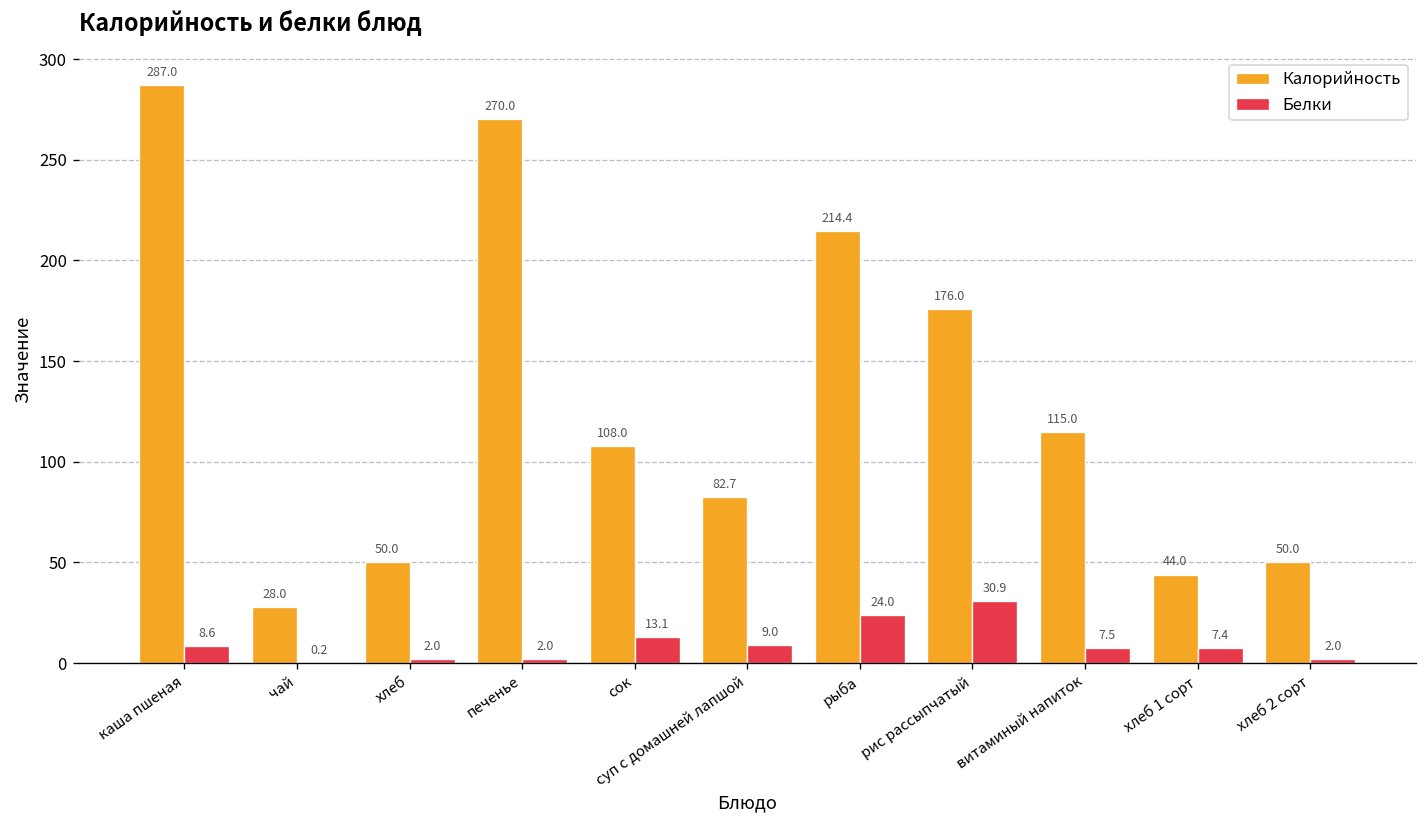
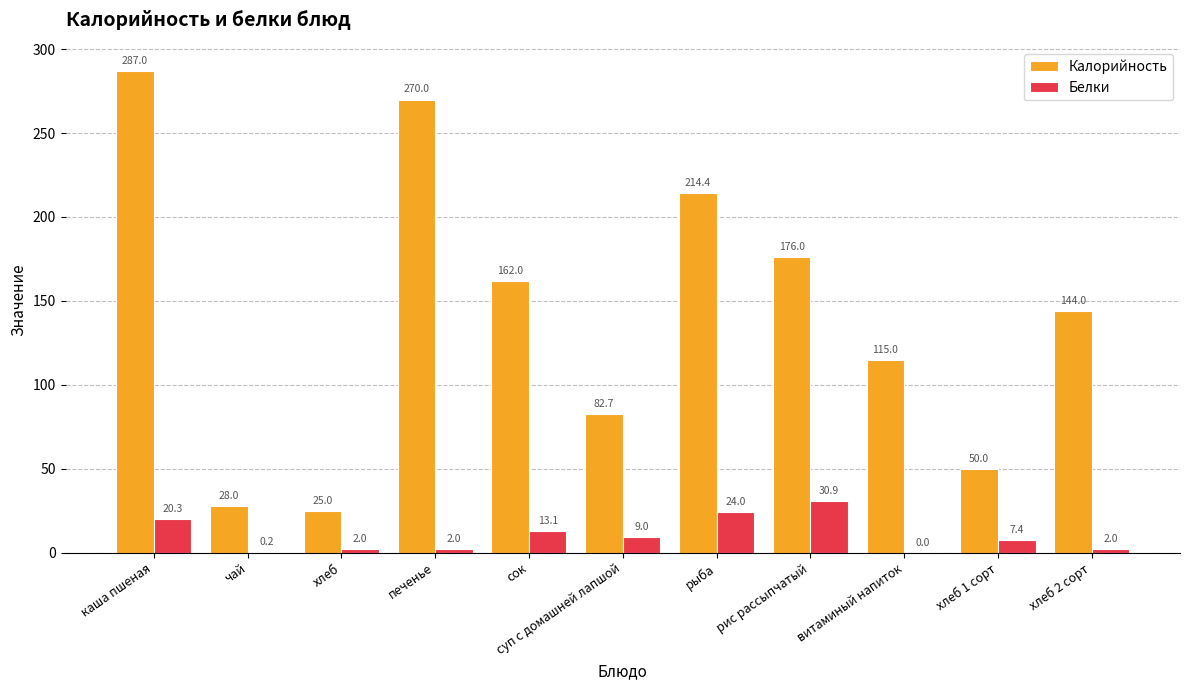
  {
    "Калорийность": {
      "каша пшеная": 287.0,
      "чай": 28.0,
-     "хлеб": 50.0,
+     "хлеб": 25.0,
      "печенье": 270.0,
-     "сок": 108.0,
+     "сок": 162.0,
      "суп с домашней лапшой": 82.7,
      "рыба": 214.4,
      "рис рассыпчатый": 176.0,
      "витаминый напиток": 115.0,
-     "хлеб 1 сорт": 44.0,
-     "хлеб 2 сорт": 50.0
+     "хлеб 1 сорт": 50.0,
+     "хлеб 2 сорт": 144.0
    },
    "Белки": {
-     "каша пшеная": 8.6,
+     "каша пшеная": 20.3,
      "чай": 0.2,
      "хлеб": 2.0,
      "печенье": 2.0,
      "сок": 13.1,
      "суп с домашней лапшой": 9.0,
      "рыба": 24.0,
      "рис рассыпчатый": 30.9,
-     "витаминый напиток": 7.5,
+     "витаминый напиток": 0.0,
      "хлеб 1 сорт": 7.4,
      "хлеб 2 сорт": 2.0
    }
  }
